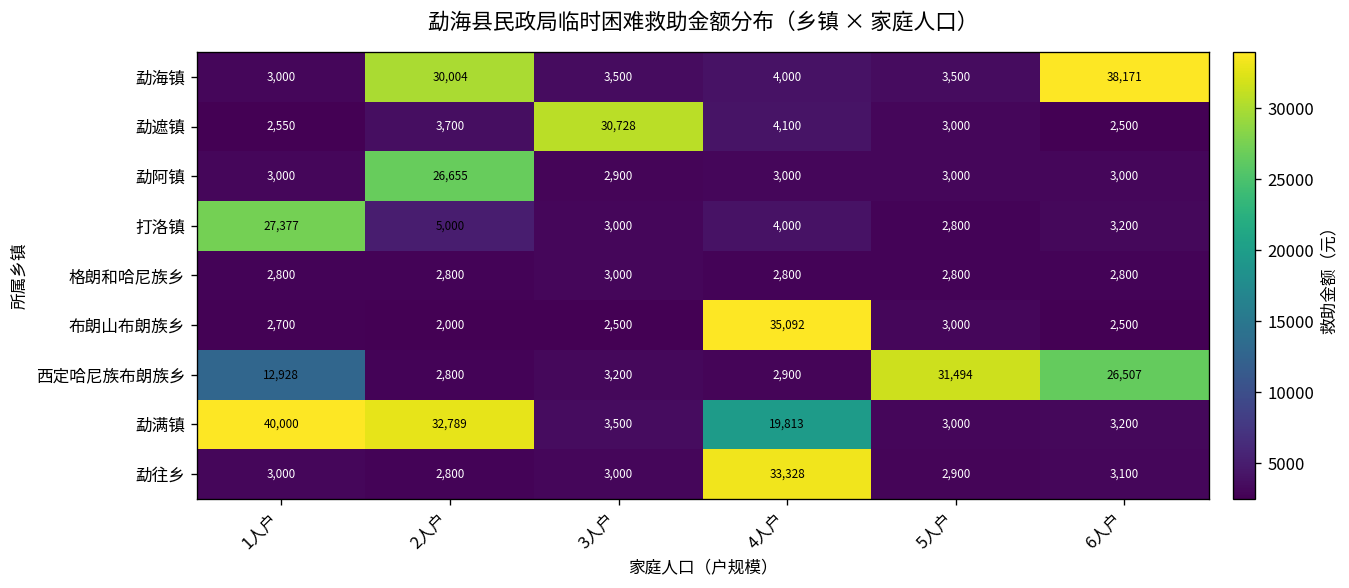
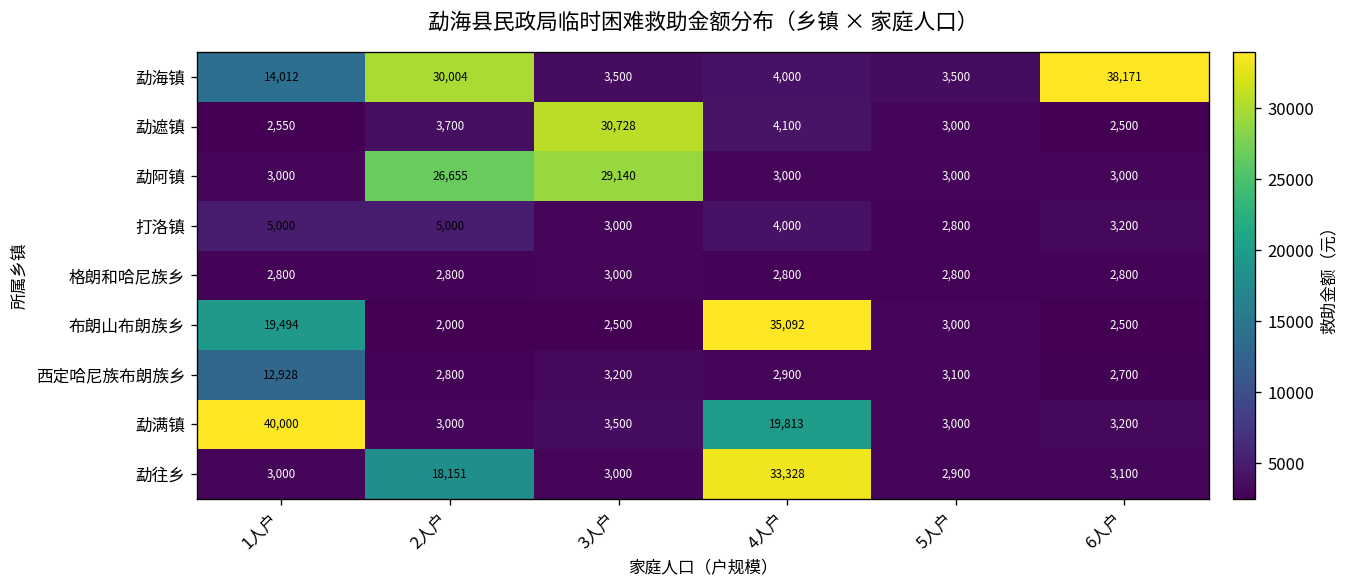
  {
    "勐海镇": {
-     "1人户": "3,000",
+     "1人户": "14,012",
      "2人户": "30,004",
      "3人户": "3,500",
      "4人户": "4,000",
      "5人户": "3,500",
      "6人户": "38,171"
    },
    "勐遮镇": {
      "1人户": "2,550",
      "2人户": "3,700",
      "3人户": "30,728",
      "4人户": "4,100",
      "5人户": "3,000",
      "6人户": "2,500"
    },
    "勐阿镇": {
      "1人户": "3,000",
      "2人户": "26,655",
-     "3人户": "2,900",
+     "3人户": "29,140",
      "4人户": "3,000",
      "5人户": "3,000",
      "6人户": "3,000"
    },
    "打洛镇": {
-     "1人户": "27,377",
+     "1人户": "5,000",
      "2人户": "5,000",
      "3人户": "3,000",
      "4人户": "4,000",
      "5人户": "2,800",
      "6人户": "3,200"
    },
    "格朗和哈尼族乡": {
      "1人户": "2,800",
      "2人户": "2,800",
      "3人户": "3,000",
      "4人户": "2,800",
      "5人户": "2,800",
      "6人户": "2,800"
    },
    "布朗山布朗族乡": {
-     "1人户": "2,700",
+     "1人户": "19,494",
      "2人户": "2,000",
      "3人户": "2,500",
      "4人户": "35,092",
      "5人户": "3,000",
      "6人户": "2,500"
    },
    "西定哈尼族布朗族乡": {
      "1人户": "12,928",
      "2人户": "2,800",
      "3人户": "3,200",
      "4人户": "2,900",
-     "5人户": "31,494",
-     "6人户": "26,507"
+     "5人户": "3,100",
+     "6人户": "2,700"
    },
    "勐满镇": {
      "1人户": "40,000",
-     "2人户": "32,789",
+     "2人户": "3,000",
      "3人户": "3,500",
      "4人户": "19,813",
      "5人户": "3,000",
      "6人户": "3,200"
    },
    "勐往乡": {
      "1人户": "3,000",
-     "2人户": "2,800",
+     "2人户": "18,151",
      "3人户": "3,000",
      "4人户": "33,328",
      "5人户": "2,900",
      "6人户": "3,100"
    }
  }
